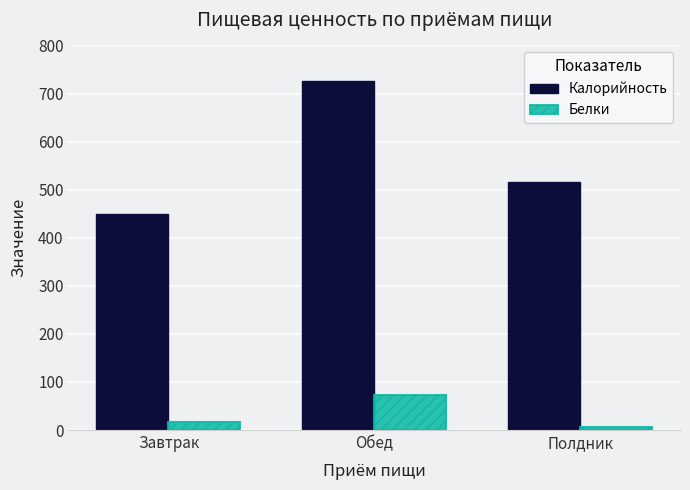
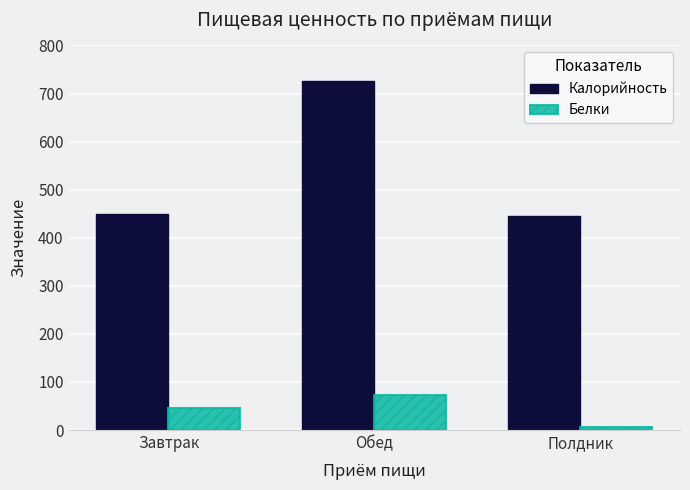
  {
    "Калорийность": {
      "Завтрак": 450,
      "Обед": 730,
-     "Полдник": 520
+     "Полдник": 450
    },
    "Белки": {
-     "Завтрак": 20,
+     "Завтрак": 50,
      "Обед": 70,
      "Полдник": 10
    }
  }
